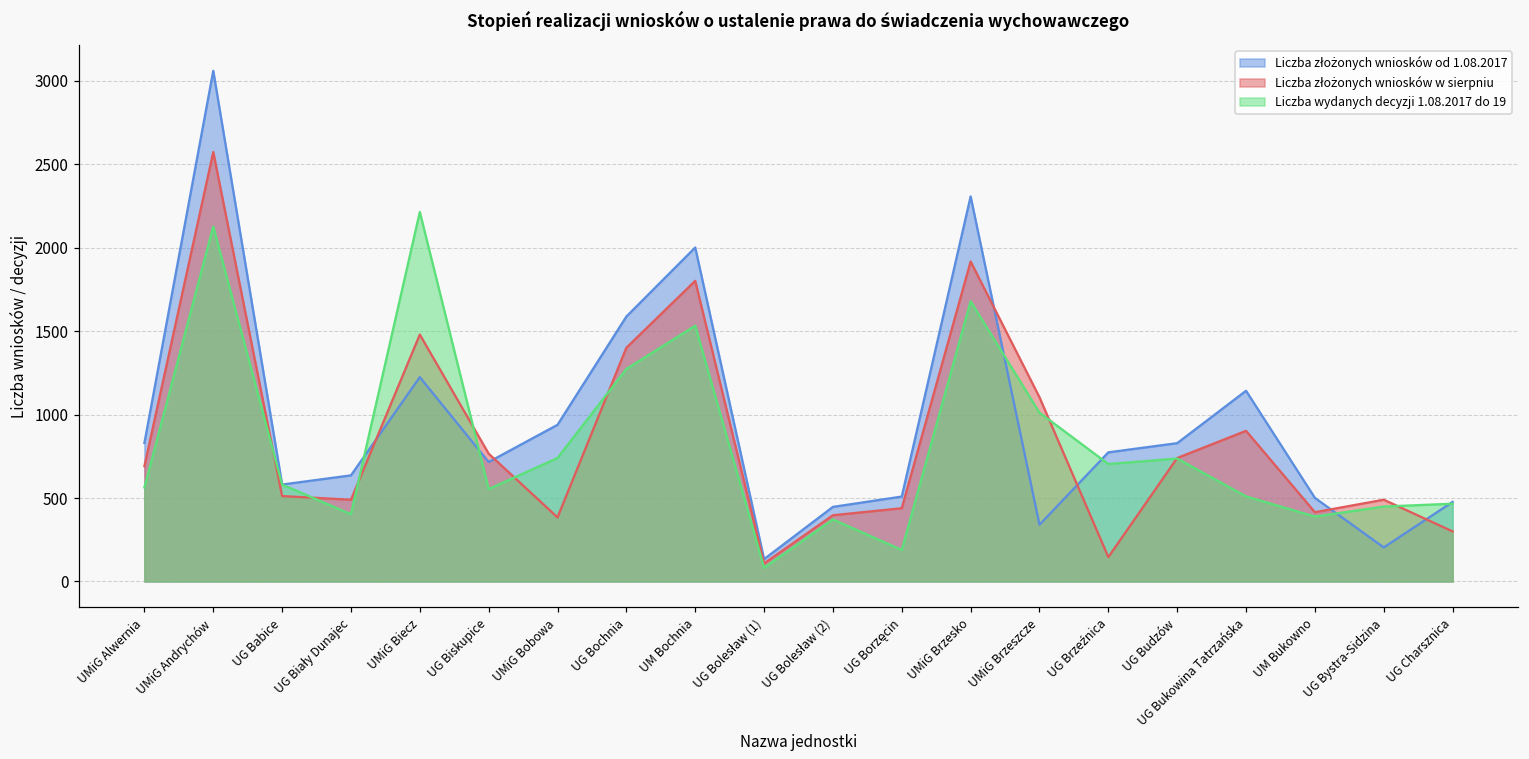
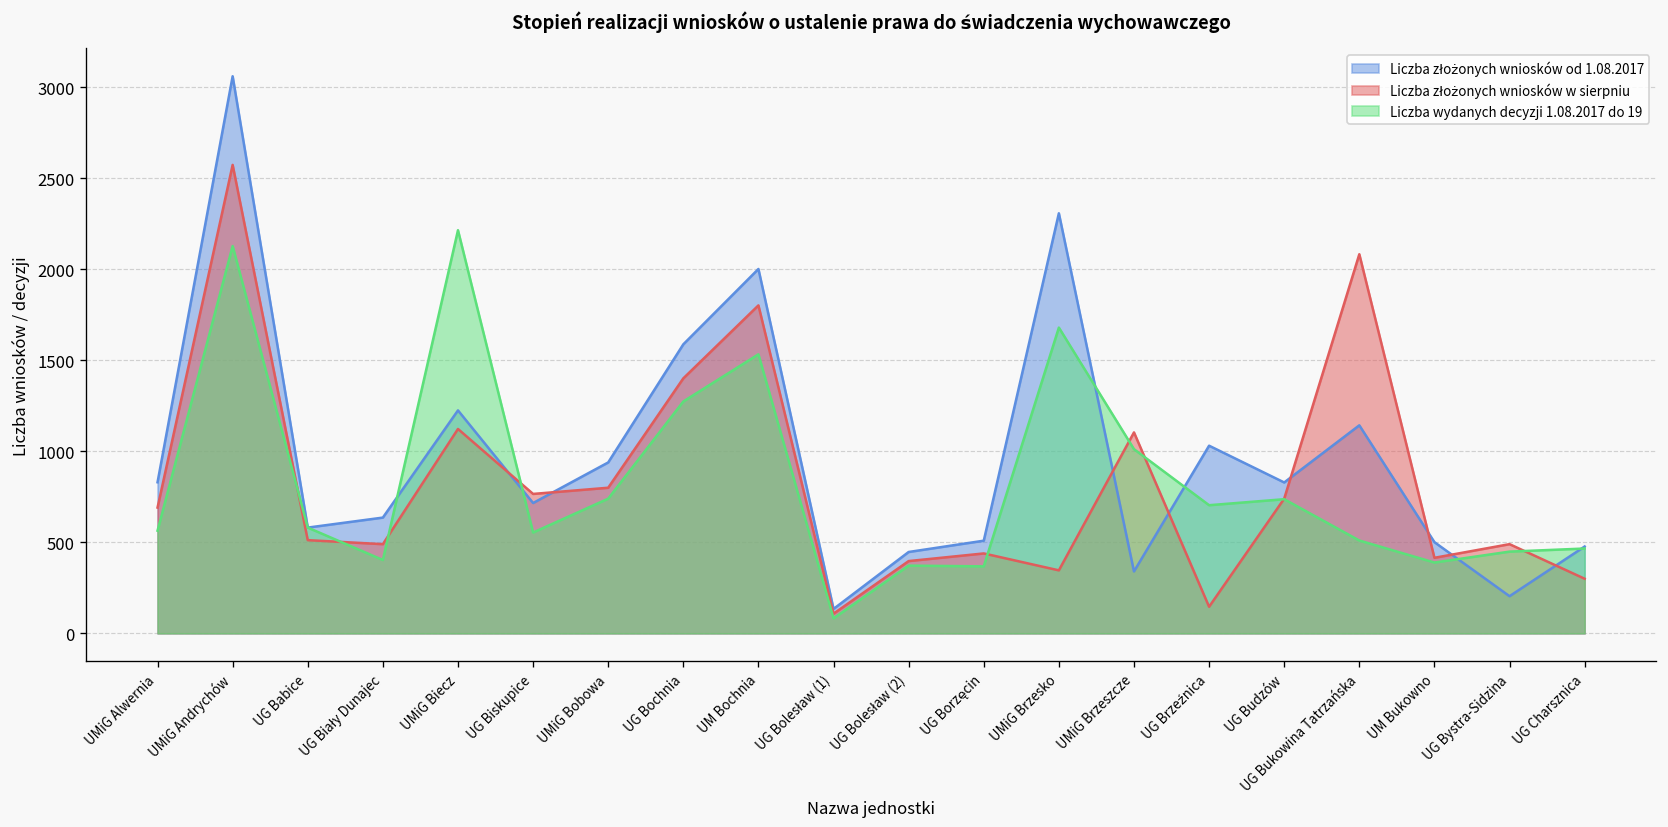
  {
    "Liczba złożonych wniosków od 1.08.2017": {
      "UMiG Alwernia": 830,
      "UMiG Andrychów": 3060,
      "UG Biały Dunajec": 640,
      "UMiG Biecz": 1230,
      "UG Biskupice": 720,
      "UMiG Bobowa": 940,
      "UG Bochnia": 1590,
      "UM Bochnia": 2000,
      "UG Bolesław (1)": 130,
      "UG Bolesław (2)": 450,
      "UG Borzęcin": 510,
      "UMiG Brzesko": 2310,
      "UMiG Brzeszcze": 340,
-     "UG Brzeźnica": 770,
+     "UG Brzeźnica": 1030,
      "UG Budzów": 830,
      "UG Bukowina Tatrzańska": 1140,
      "UM Bukowno": 500,
      "UG Bystra-Sidzina": 200
    },
    "Liczba złożonych wniosków w sierpniu": {
      "UMiG Alwernia": 690,
      "UMiG Andrychów": 2570,
      "UG Babice": 510,
      "UG Biały Dunajec": 490,
-     "UMiG Biecz": 1480,
+     "UMiG Biecz": 1120,
      "UG Biskupice": 770,
-     "UMiG Bobowa": 380,
+     "UMiG Bobowa": 800,
      "UG Bochnia": 1400,
      "UM Bochnia": 1800,
      "UG Bolesław (1)": 110,
      "UG Bolesław (2)": 400,
      "UG Borzęcin": 440,
-     "UMiG Brzesko": 1920,
+     "UMiG Brzesko": 350,
      "UMiG Brzeszcze": 1100,
      "UG Brzeźnica": 150,
-     "UG Bukowina Tatrzańska": 900,
+     "UG Bukowina Tatrzańska": 2080,
      "UM Bukowno": 420,
      "UG Bystra-Sidzina": 490,
      "UG Charsznica": 300
    },
    "Liczba wydanych decyzji 1.08.2017 do 19": {
      "UMiG Alwernia": 560,
      "UMiG Andrychów": 2130,
      "UG Biały Dunajec": 400,
      "UMiG Biecz": 2220,
      "UG Biskupice": 550,
      "UMiG Bobowa": 740,
      "UG Bochnia": 1270,
      "UM Bochnia": 1530,
      "UG Bolesław (1)": 80,
      "UG Bolesław (2)": 370,
-     "UG Borzęcin": 190,
+     "UG Borzęcin": 370,
      "UMiG Brzesko": 1680,
      "UMiG Brzeszcze": 1010,
      "UG Brzeźnica": 700,
      "UG Bukowina Tatrzańska": 510,
      "UM Bukowno": 390,
      "UG Bystra-Sidzina": 450
    }
  }
